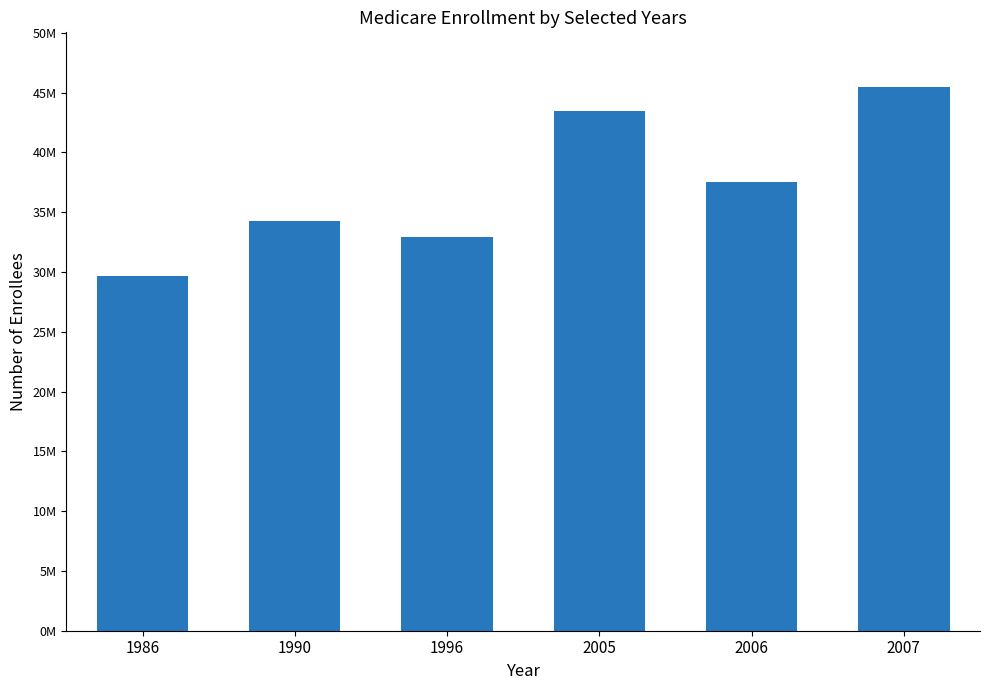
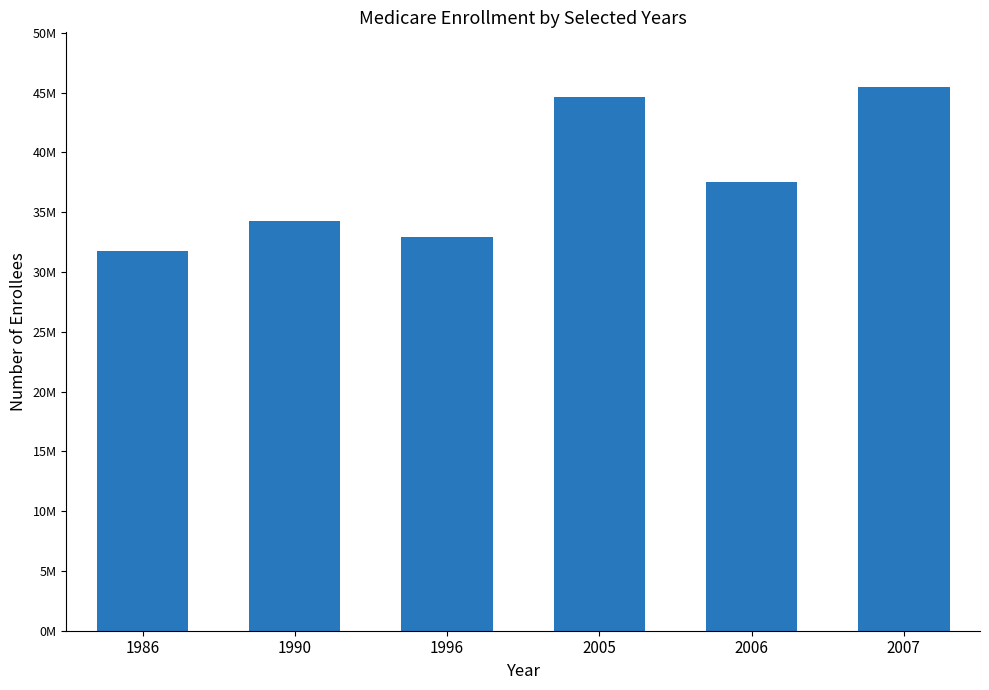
  {
-   "1986": 29600000,
+   "1986": 31700000,
    "1990": 34300000,
    "1996": 33000000,
-   "2005": 43400000,
+   "2005": 44700000,
    "2006": 37600000,
    "2007": 45500000
  }
